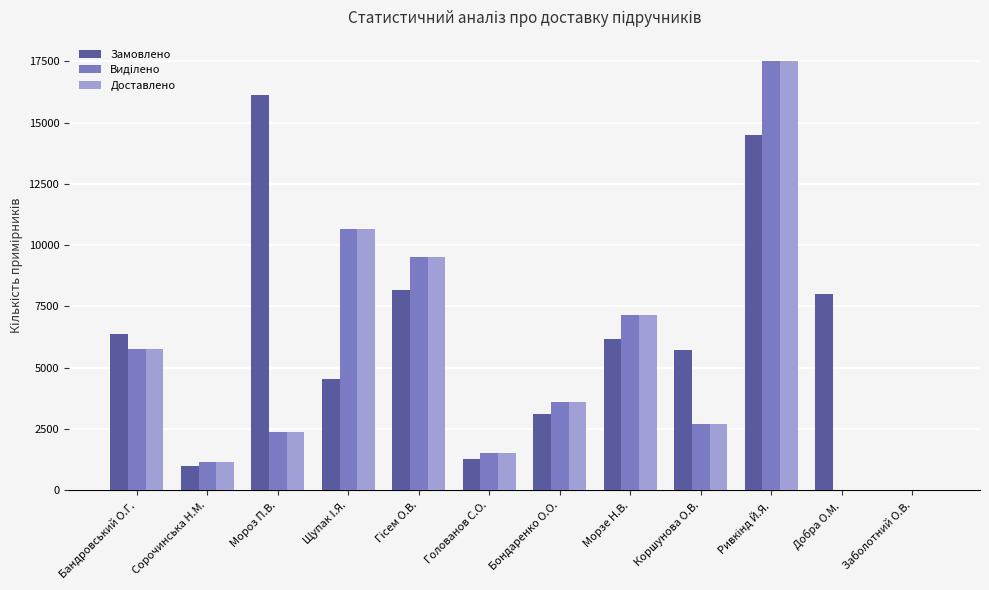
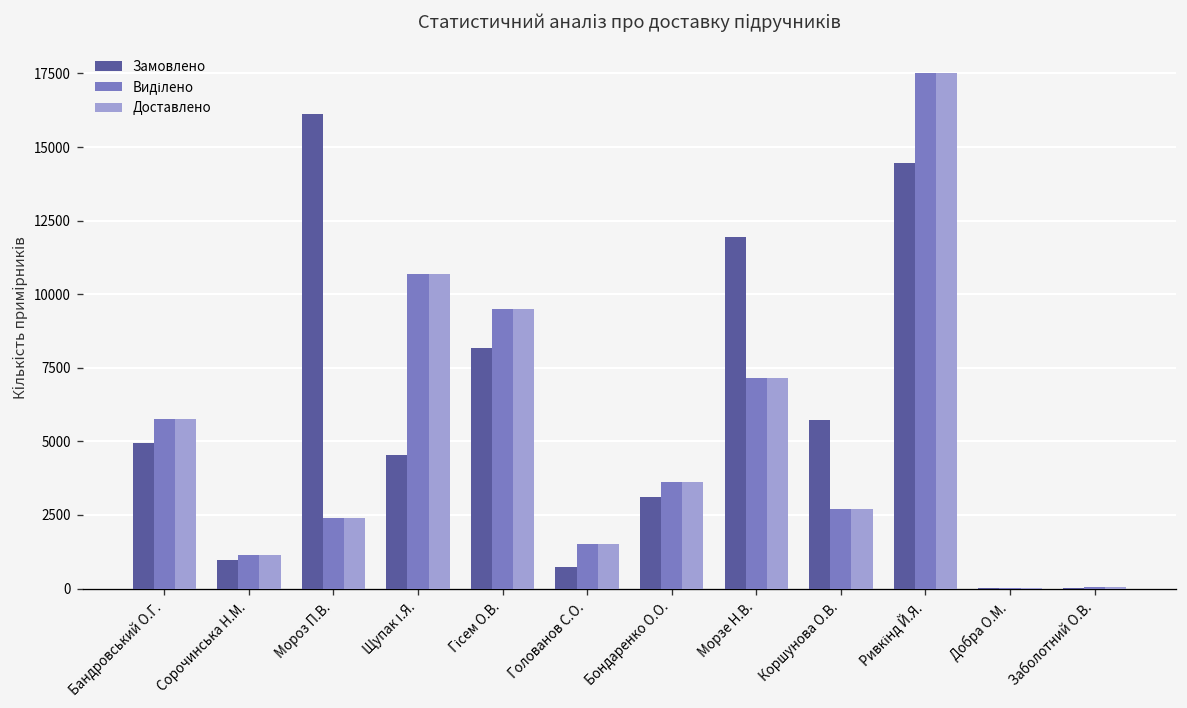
  {
    "Замовлено": {
-     "Бандровський О.Г.": 6400,
+     "Бандровський О.Г.": 5000,
      "Сорочинська Н.М.": 1000,
      "Мороз П.В.": 16100,
      "Щупак І.Я.": 4500,
      "Гісем О.В.": 8200,
-     "Голованов С.О.": 1300,
+     "Голованов С.О.": 700,
      "Бондаренко О.О.": 3100,
-     "Морзе Н.В.": 6200,
+     "Морзе Н.В.": 11900,
      "Коршунова О.В.": 5700,
      "Ривкінд Й.Я.": 14500,
-     "Добра О.М.": 8000
+     "Добра О.М.": 0
    }
  }
